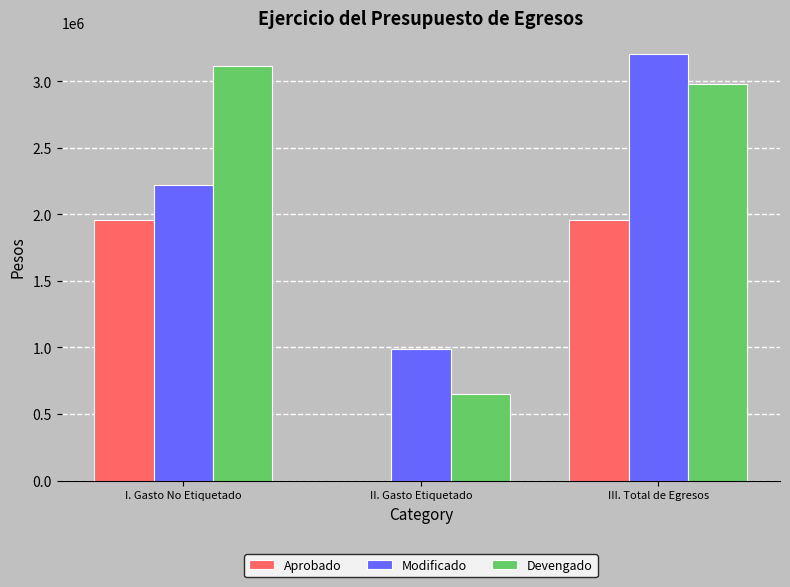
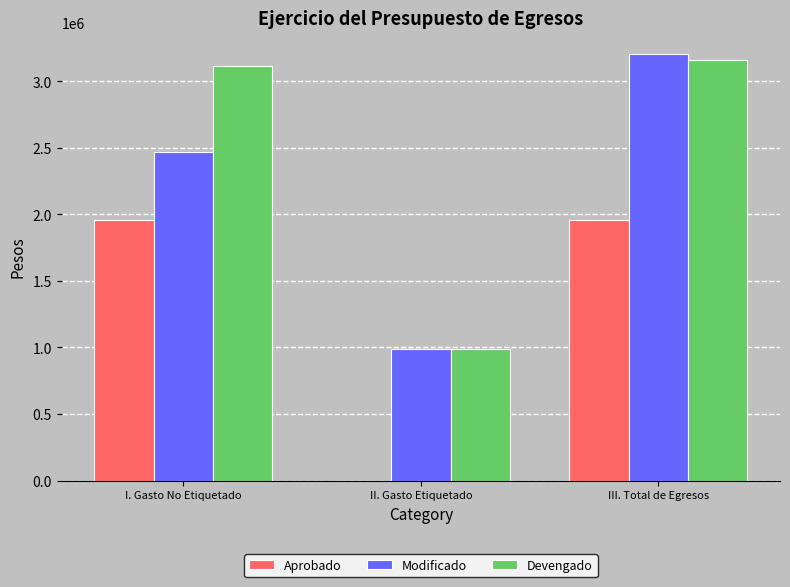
  {
    "Aprobado": {
      "I. Gasto No Etiquetado": 1960000,
      "II. Gasto Etiquetado": 0,
      "III. Total de Egresos": 1960000
    },
    "Modificado": {
-     "I. Gasto No Etiquetado": 2220000,
+     "I. Gasto No Etiquetado": 2470000,
      "II. Gasto Etiquetado": 990000,
      "III. Total de Egresos": 3210000
    },
    "Devengado": {
      "I. Gasto No Etiquetado": 3110000,
-     "II. Gasto Etiquetado": 650000,
-     "III. Total de Egresos": 2980000
+     "II. Gasto Etiquetado": 990000,
+     "III. Total de Egresos": 3160000
    }
  }
